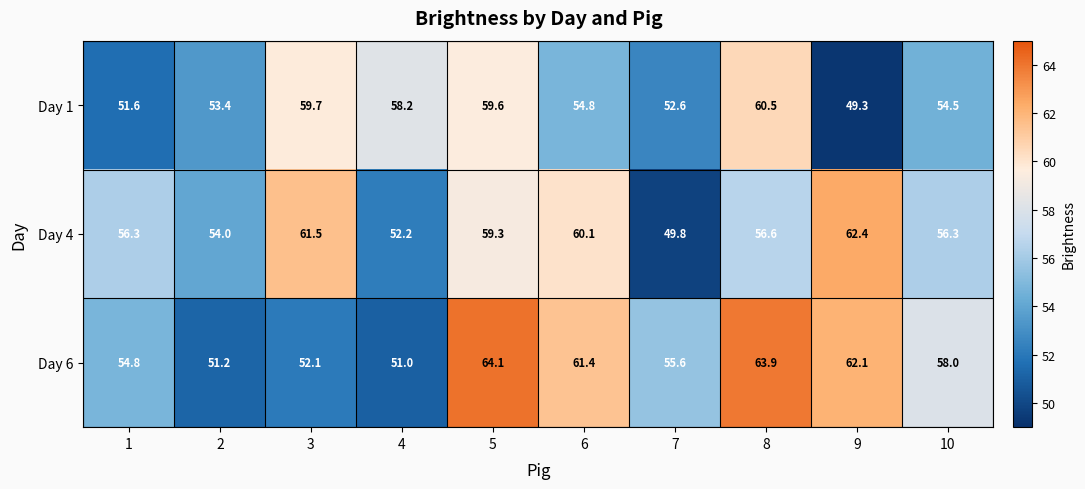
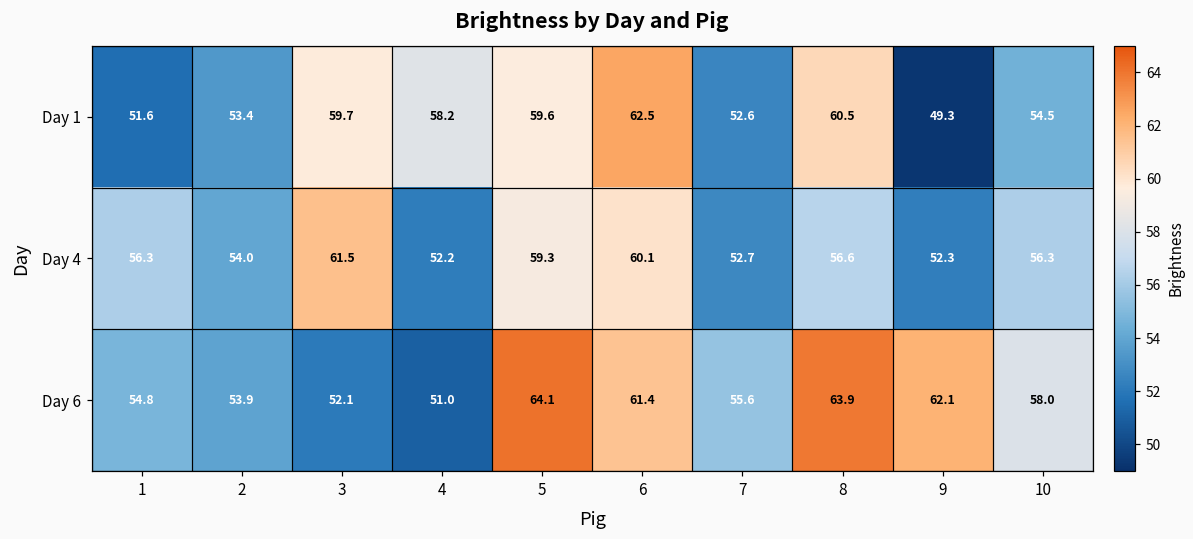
  {
    "Day 1": {
      "1": 51.6,
      "2": 53.4,
      "3": 59.7,
      "4": 58.2,
      "5": 59.6,
-     "6": 54.8,
+     "6": 62.5,
      "7": 52.6,
      "8": 60.5,
      "9": 49.3,
      "10": 54.5
    },
    "Day 4": {
      "1": 56.3,
      "2": 54.0,
      "3": 61.5,
      "4": 52.2,
      "5": 59.3,
      "6": 60.1,
-     "7": 49.8,
+     "7": 52.7,
      "8": 56.6,
-     "9": 62.4,
+     "9": 52.3,
      "10": 56.3
    },
    "Day 6": {
      "1": 54.8,
-     "2": 51.2,
+     "2": 53.9,
      "3": 52.1,
      "4": 51.0,
      "5": 64.1,
      "6": 61.4,
      "7": 55.6,
      "8": 63.9,
      "9": 62.1,
      "10": 58.0
    }
  }
